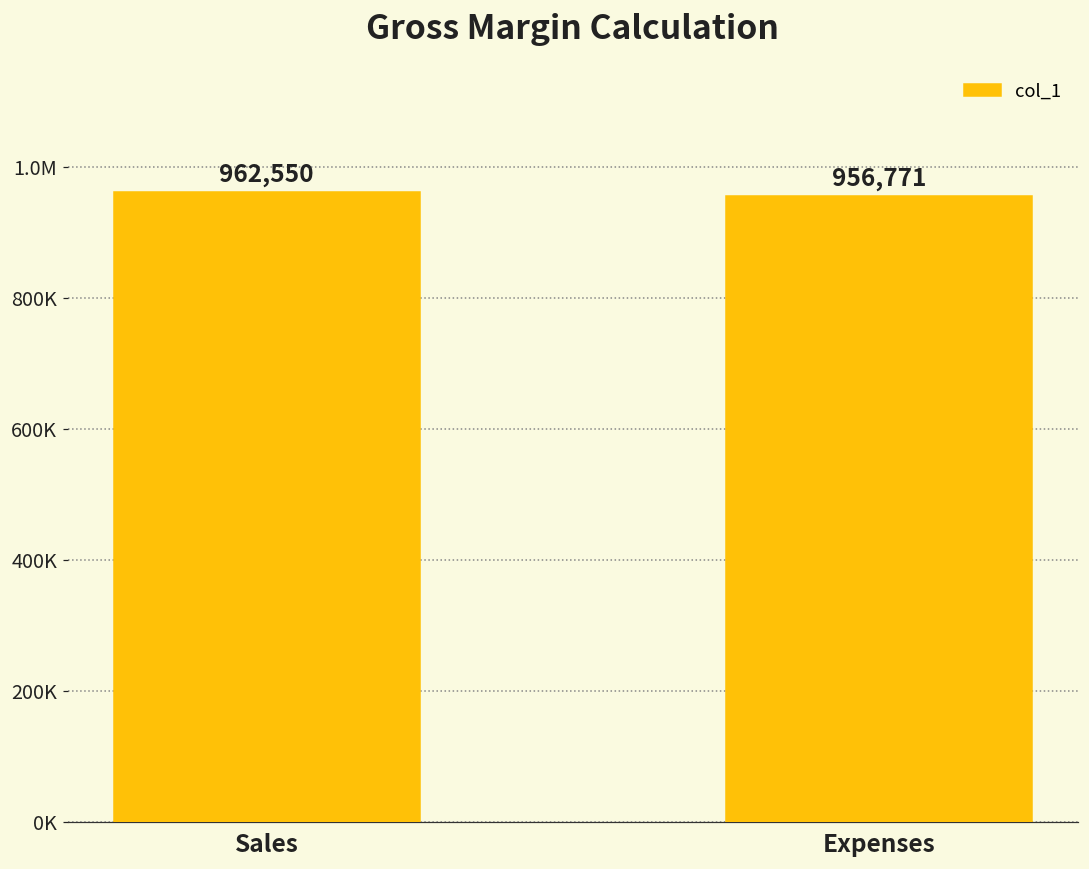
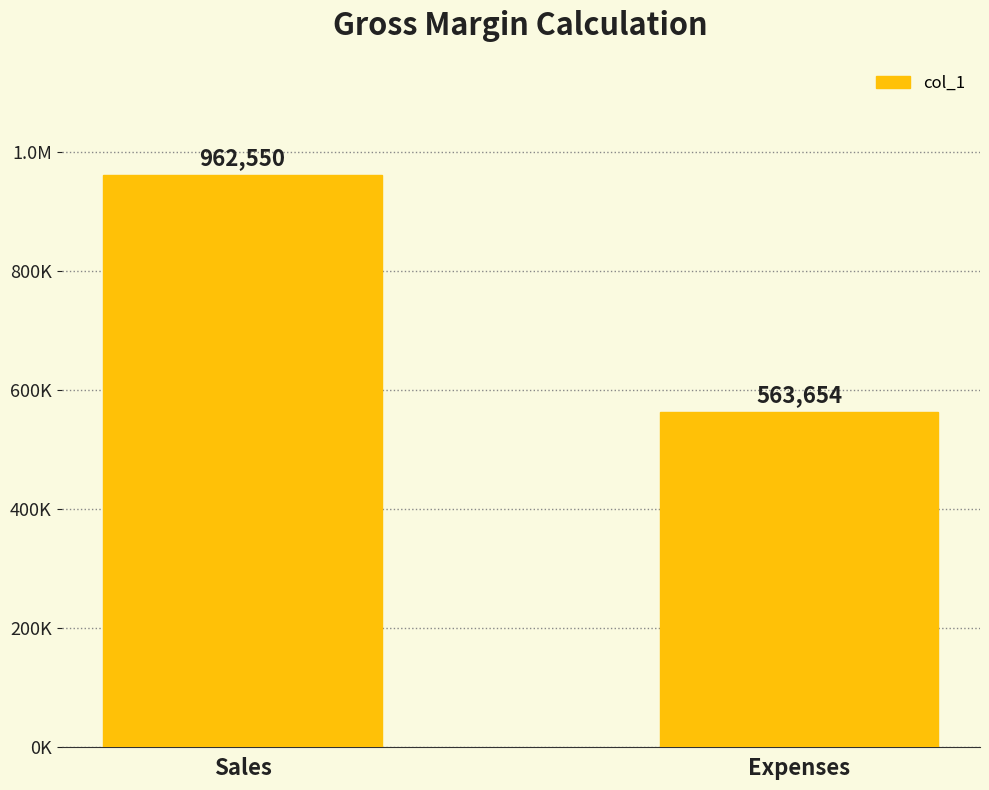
  {
    "Sales": "962,550",
-   "Expenses": "956,771"
+   "Expenses": "563,654"
  }
